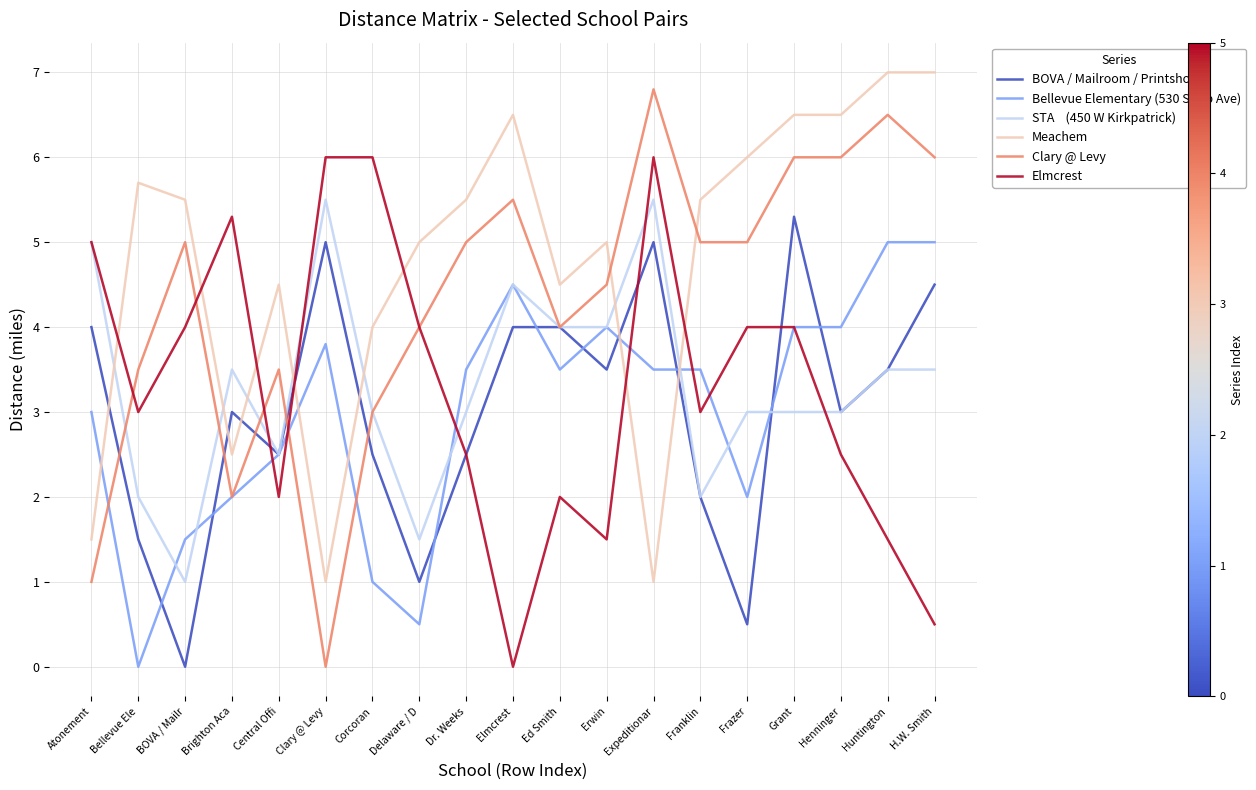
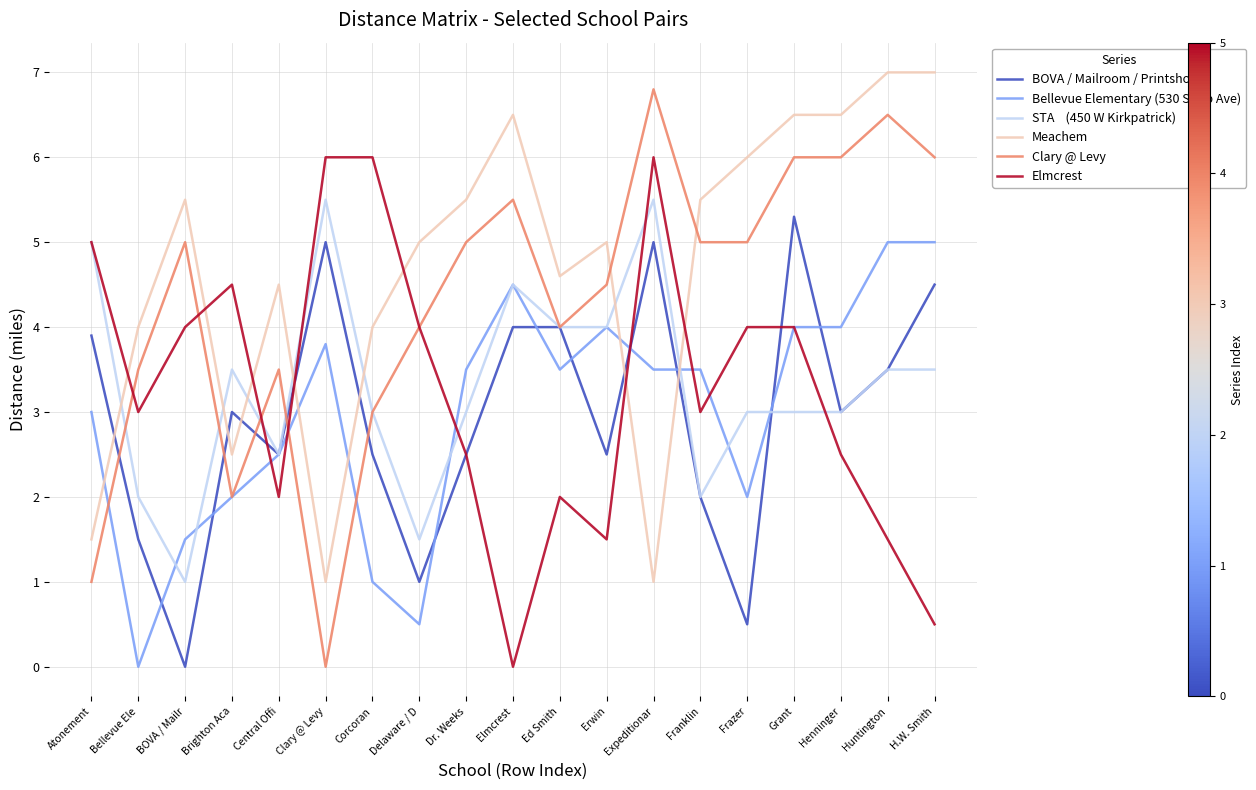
  {
    "BOVA / Mailroom / Printshop": {
-     "Atonement": 4.0,
+     "Atonement": 3.9,
      "Bellevue Ele": 1.5,
      "BOVA / Mailr": 0.0,
      "Brighton Aca": 3.0,
      "Clary @ Levy": 5.0,
      "Corcoran": 2.5,
      "Delaware / D": 1.0,
      "Elmcrest": 4.0,
-     "Erwin": 3.5,
+     "Erwin": 2.5,
      "Expeditionar": 5.0,
      "Frazer": 0.5,
      "Grant": 5.3,
      "H.W. Smith": 4.5
    },
    "Bellevue Elementary (530 Stolp Ave)": {
      "Atonement": 3.0,
      "Bellevue Ele": 0.0,
      "BOVA / Mailr": 1.5,
      "Clary @ Levy": 3.8,
      "Corcoran": 1.0,
      "Delaware / D": 0.5,
      "Dr. Weeks": 3.5,
      "Ed Smith": 3.5,
      "Expeditionar": 3.5,
      "Franklin": 3.5,
      "Frazer": 2.0,
      "Henninger": 4.0,
      "Huntington": 5.0,
      "H.W. Smith": 5.0
    },
    "STA (450 W Kirkpatrick)": {
      "Bellevue Ele": 2.0,
      "BOVA / Mailr": 1.0,
      "Brighton Aca": 3.5,
      "Clary @ Levy": 5.5,
      "Delaware / D": 1.5,
      "Dr. Weeks": 3.0,
      "Expeditionar": 5.5,
      "Frazer": 3.0,
      "Grant": 3.0,
      "H.W. Smith": 3.5
    },
    "Meachem": {
      "Atonement": 1.5,
-     "Bellevue Ele": 5.7,
+     "Bellevue Ele": 4.0,
      "BOVA / Mailr": 5.5,
      "Brighton Aca": 2.5,
      "Central Offi": 4.5,
      "Clary @ Levy": 1.0,
      "Corcoran": 4.0,
      "Delaware / D": 5.0,
      "Dr. Weeks": 5.5,
      "Elmcrest": 6.5,
-     "Ed Smith": 4.5,
+     "Ed Smith": 4.6,
      "Erwin": 5.0,
      "Expeditionar": 1.0,
      "Franklin": 5.5,
      "Frazer": 6.0,
      "Grant": 6.5,
      "Henninger": 6.5,
      "Huntington": 7.0,
      "H.W. Smith": 7.0
    },
    "Clary @ Levy": {
      "Atonement": 1.0,
      "Bellevue Ele": 3.5,
      "BOVA / Mailr": 5.0,
      "Central Offi": 3.5,
      "Clary @ Levy": 0.0,
      "Dr. Weeks": 5.0,
      "Elmcrest": 5.5,
      "Erwin": 4.5,
      "Expeditionar": 6.8,
      "Franklin": 5.0,
      "Frazer": 5.0,
      "Grant": 6.0,
      "Henninger": 6.0,
      "Huntington": 6.5,
      "H.W. Smith": 6.0
    },
    "Elmcrest": {
      "Bellevue Ele": 3.0,
      "BOVA / Mailr": 4.0,
-     "Brighton Aca": 5.3,
+     "Brighton Aca": 4.5,
      "Central Offi": 2.0,
      "Clary @ Levy": 6.0,
      "Corcoran": 6.0,
      "Elmcrest": 0.0,
      "Ed Smith": 2.0,
      "Erwin": 1.5,
      "Expeditionar": 6.0,
      "Franklin": 3.0,
      "Frazer": 4.0,
      "Henninger": 2.5,
      "Huntington": 1.5,
      "H.W. Smith": 0.5
    }
  }
